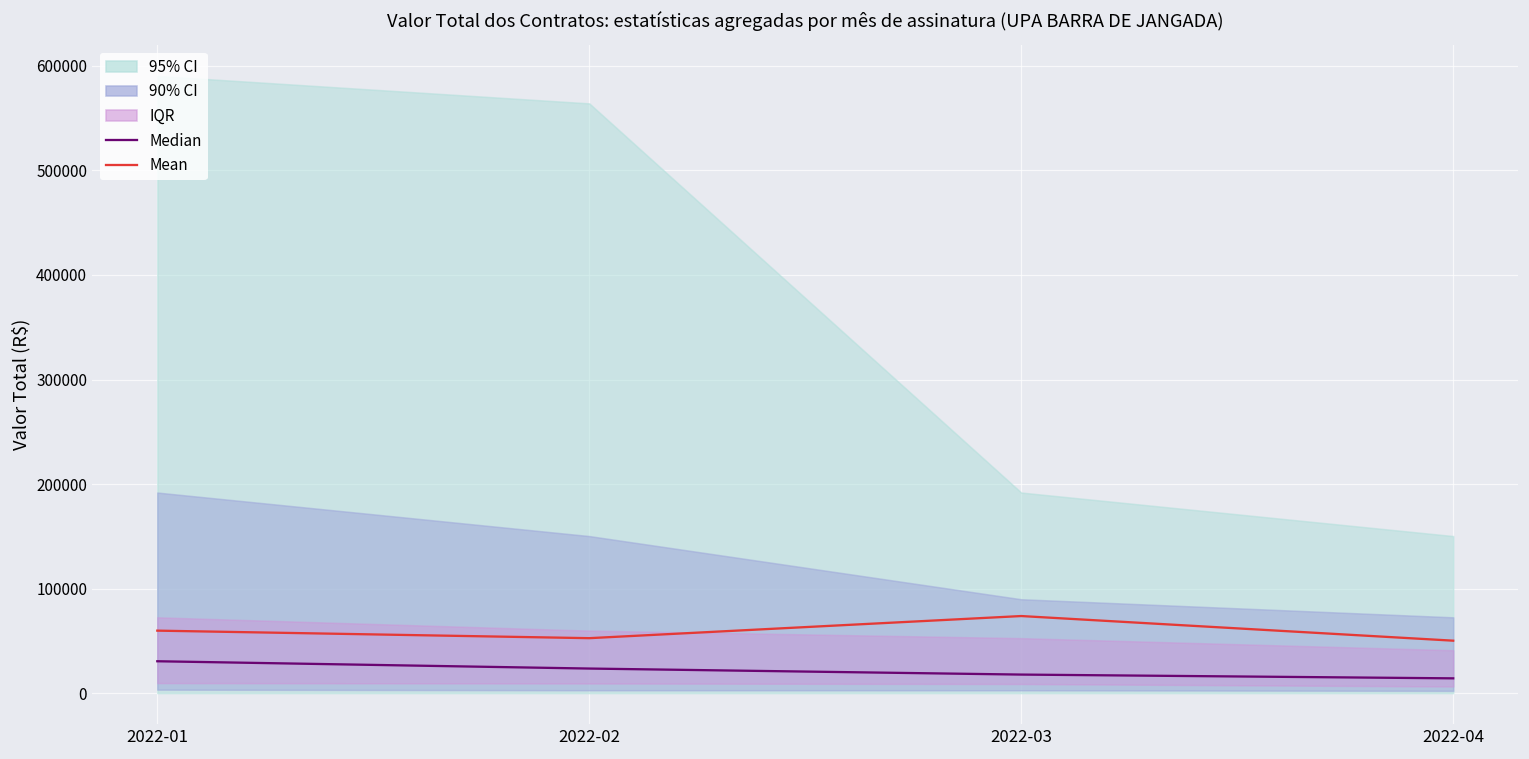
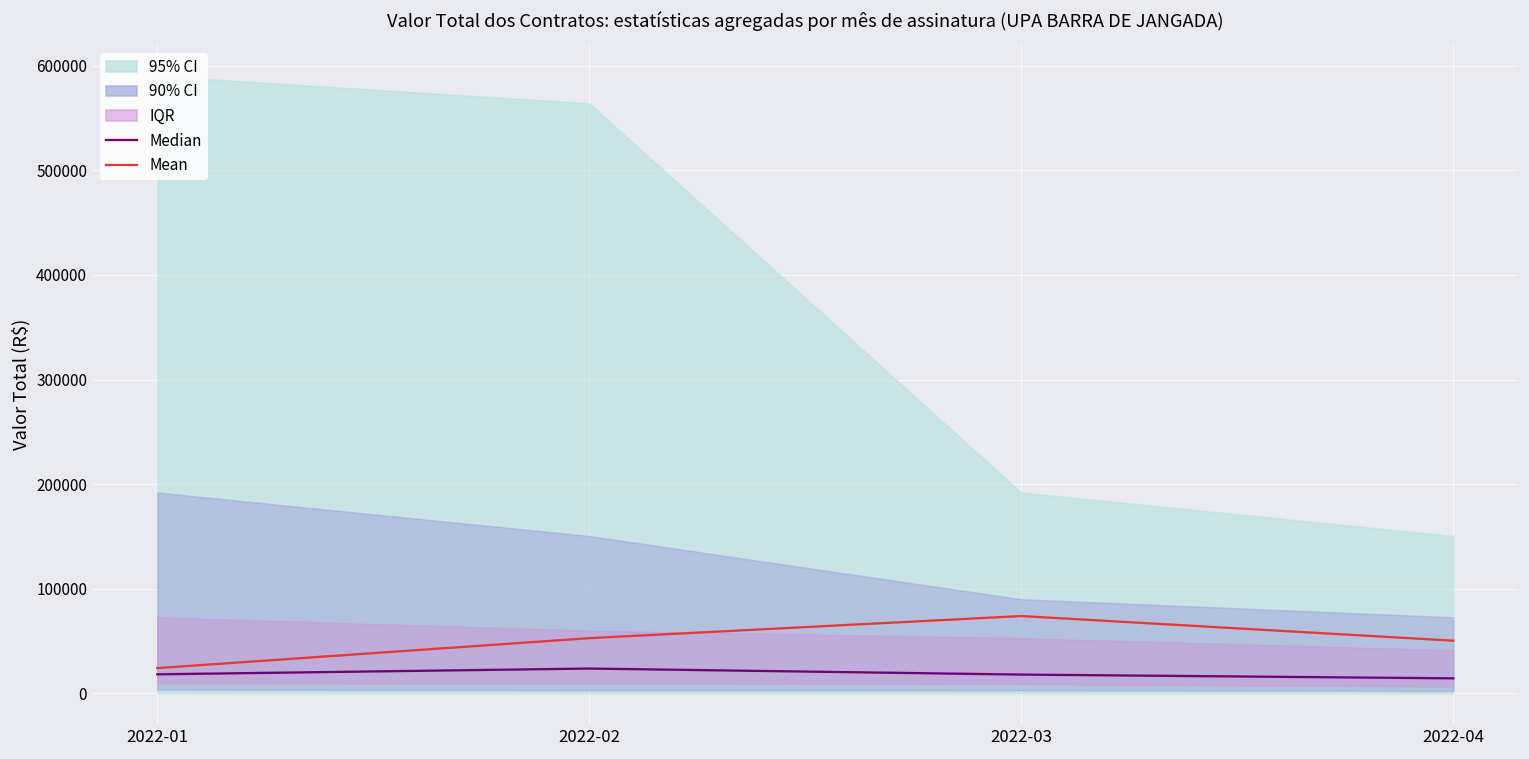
  {
    "Median": {
-     "2022-01": 30000,
+     "2022-01": 20000,
      "2022-02": 20000,
      "2022-03": 20000,
      "2022-04": 10000
    },
    "Mean": {
-     "2022-01": 60000,
+     "2022-01": 20000,
      "2022-02": 50000,
      "2022-03": 70000,
      "2022-04": 50000
    }
  }
